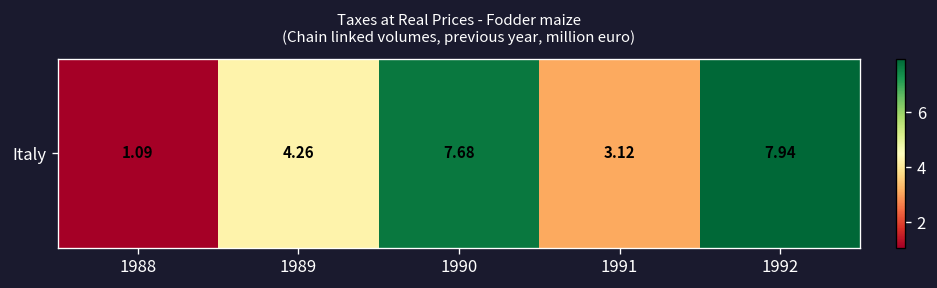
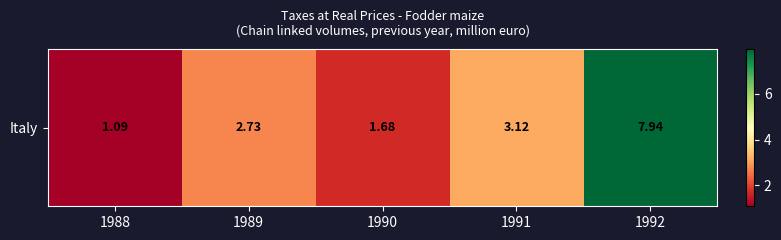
  {
    "Italy": {
      "1988": 1.09,
-     "1989": 4.26,
-     "1990": 7.68,
+     "1989": 2.73,
+     "1990": 1.68,
      "1991": 3.12,
      "1992": 7.94
    }
  }
